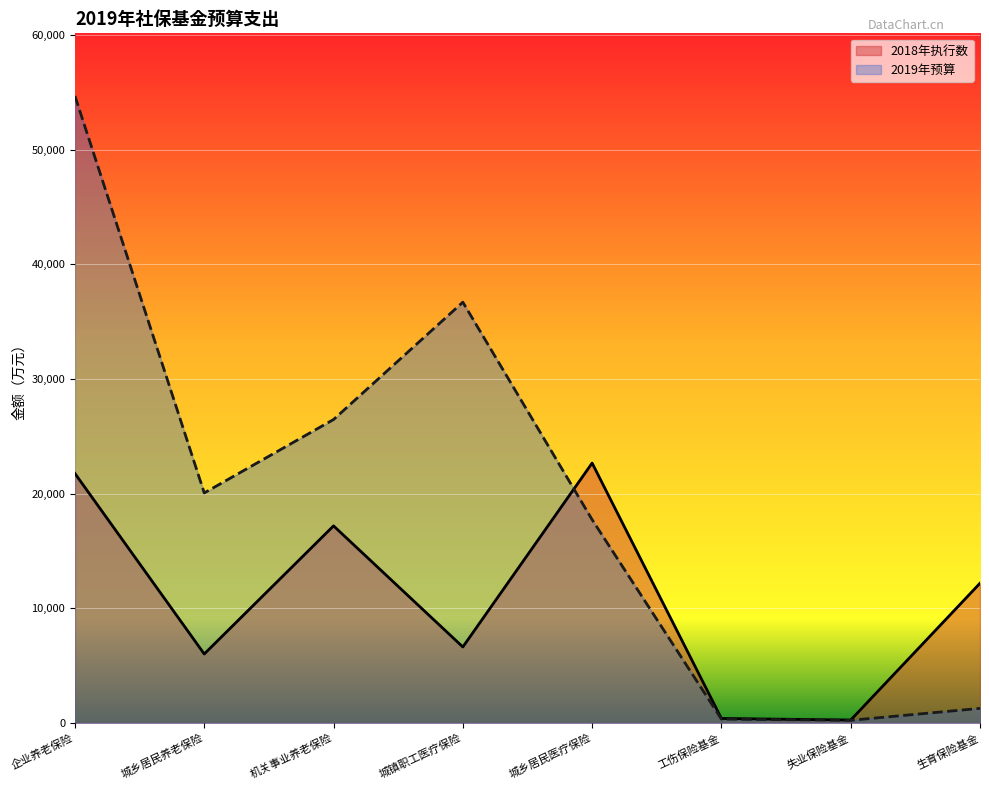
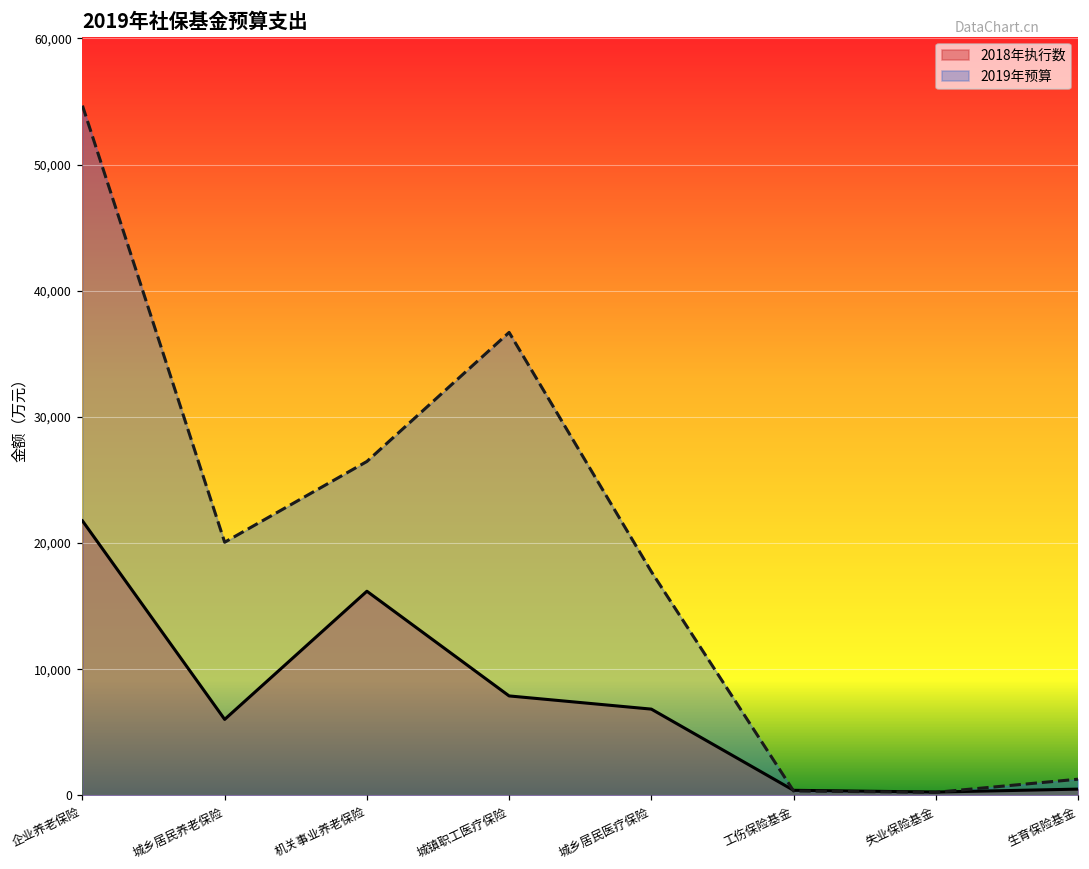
  {
    "2018年执行数": {
      "企业养老保险": "21,800",
      "城乡居民养老保险": "6,000",
-     "机关事业养老保险": "17,200",
-     "城镇职工医疗保险": "6,600",
-     "城乡居民医疗保险": "22,700",
-     "生育保险基金": "12,200"
+     "机关事业养老保险": "16,200",
+     "城镇职工医疗保险": "7,900",
+     "城乡居民医疗保险": "6,800",
+     "生育保险基金": "500"
    },
    "2019年预算": {
      "企业养老保险": "54,700",
      "城乡居民养老保险": "20,100",
      "机关事业养老保险": "26,500",
      "城镇职工医疗保险": "36,700",
      "城乡居民医疗保险": "17,700",
      "生育保险基金": "1,300"
    }
  }
